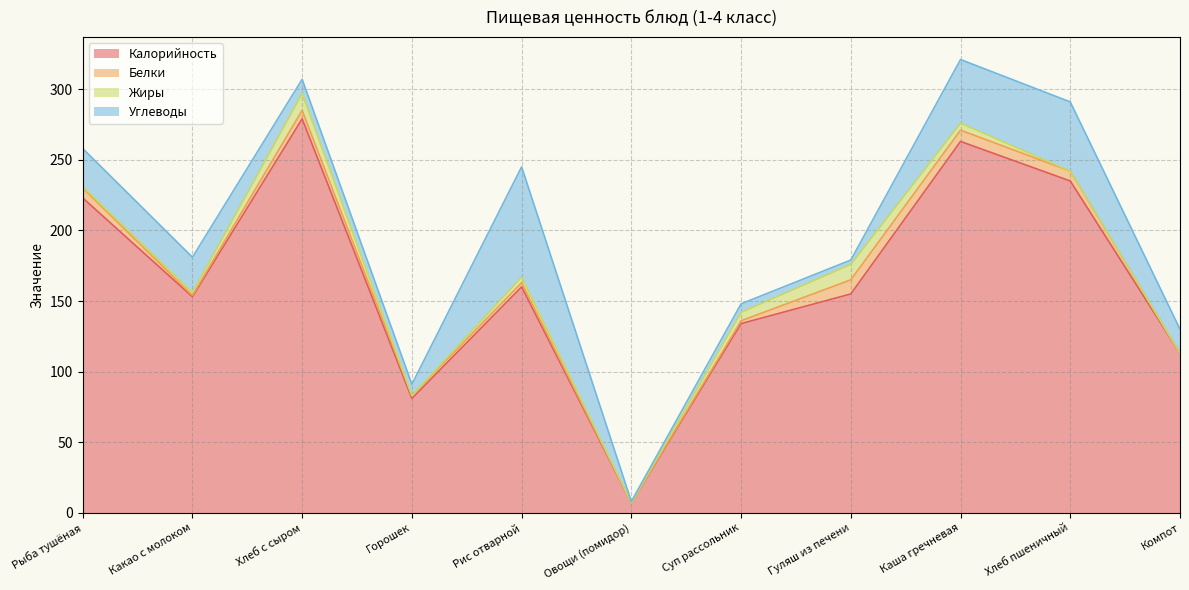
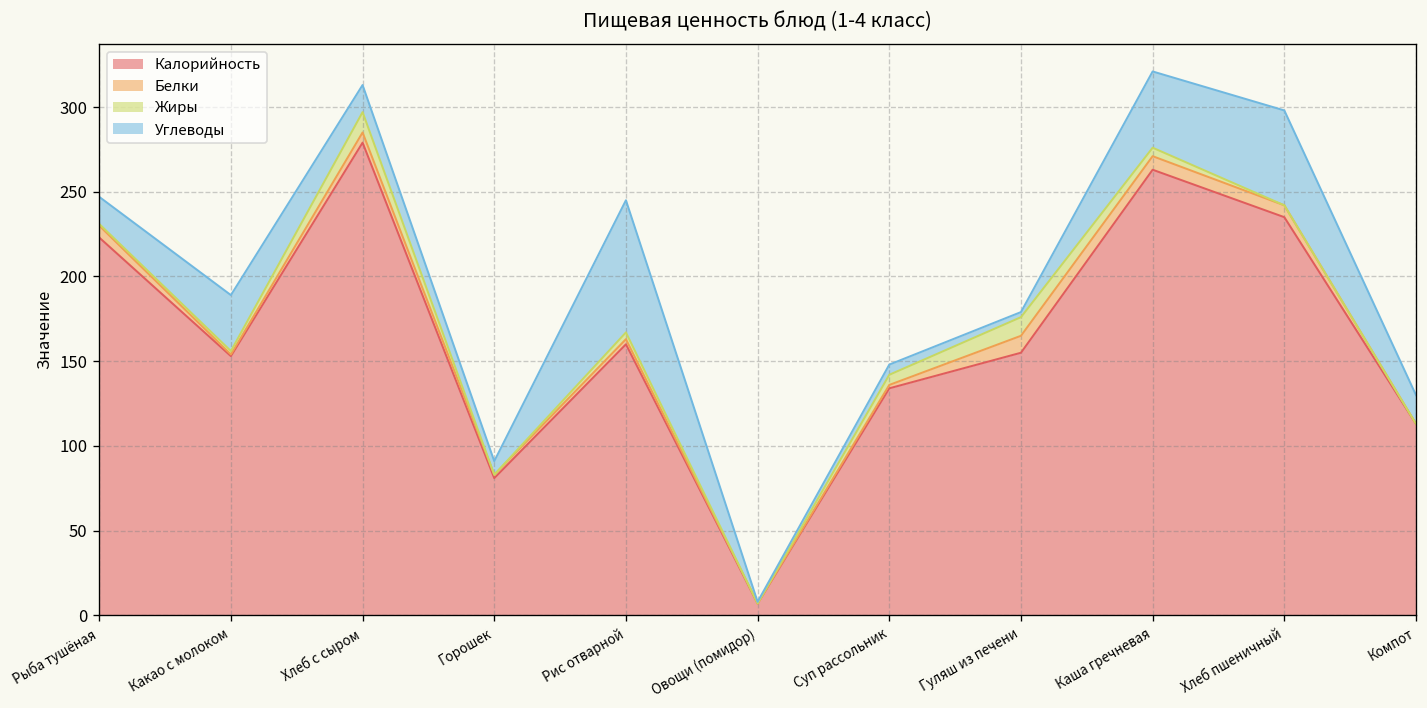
  {
    "Углеводы": {
-     "Рыба тушёная": 27,
-     "Какао с молоком": 25,
-     "Хлеб с сыром": 10,
+     "Рыба тушёная": 16,
+     "Какао с молоком": 33,
+     "Хлеб с сыром": 16,
      "Горошек": 8,
      "Рис отварной": 78,
      "Суп рассольник": 6,
      "Гуляш из печени": 3,
      "Каша гречневая": 45,
-     "Хлеб пшеничный": 49,
+     "Хлеб пшеничный": 56,
      "Компот": 17
    }
  }
